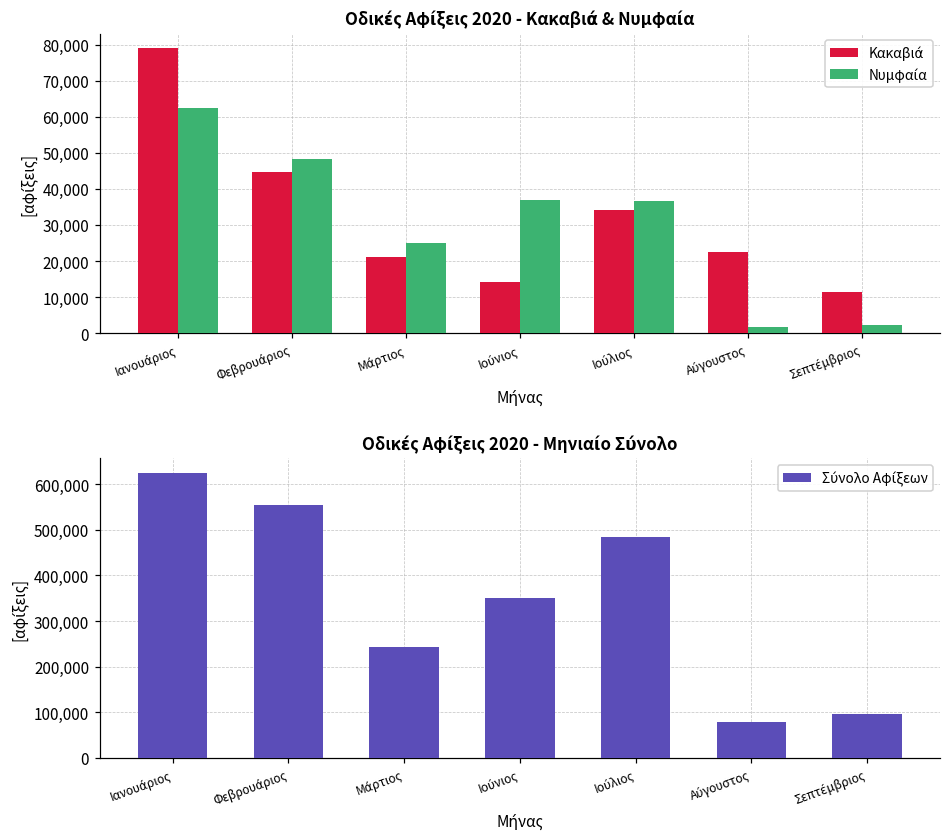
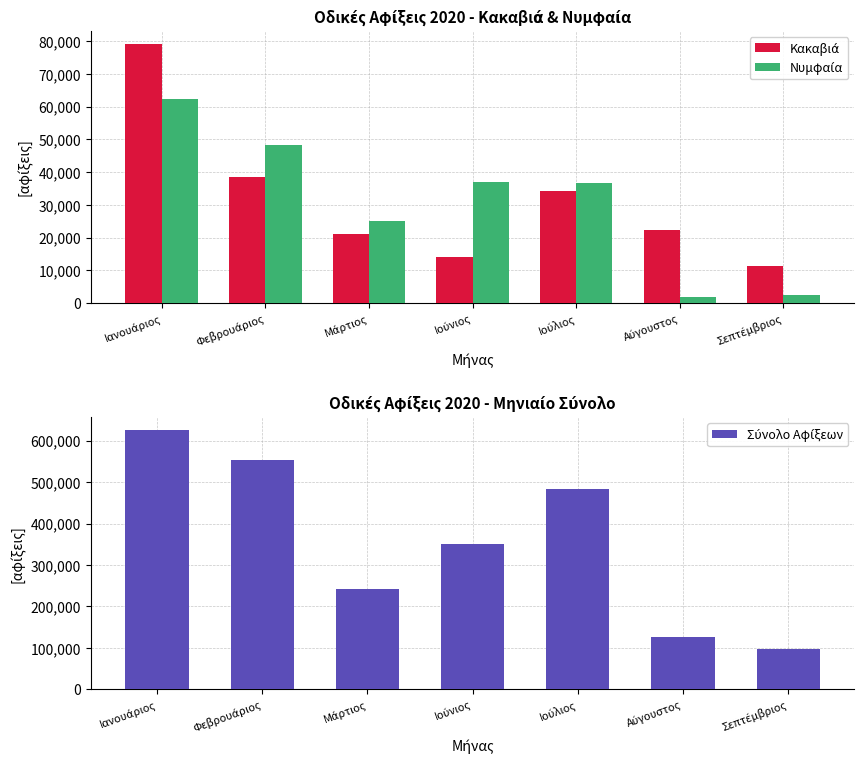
  {
    "Οδικές Αφίξεις 2020 - Κακαβιά & Νυμφαία": {
      "Κακαβιά": {
        "Ιανουάριος": "79,000",
-       "Φεβρουάριος": "45,000",
+       "Φεβρουάριος": "39,000",
        "Μάρτιος": "21,000",
        "Ιούνιος": "14,000",
        "Ιούλιος": "34,000",
        "Αύγουστος": "22,000",
        "Σεπτέμβριος": "11,000"
      },
      "Νυμφαία": {
        "Ιανουάριος": "62,000",
        "Φεβρουάριος": "48,000",
        "Μάρτιος": "25,000",
        "Ιούνιος": "37,000",
        "Ιούλιος": "37,000",
        "Αύγουστος": "2,000",
        "Σεπτέμβριος": "2,000"
      }
    },
    "Οδικές Αφίξεις 2020 - Μηνιαίο Σύνολο": {
      "Ιανουάριος": "630,000",
      "Φεβρουάριος": "550,000",
      "Μάρτιος": "240,000",
      "Ιούνιος": "350,000",
      "Ιούλιος": "480,000",
-     "Αύγουστος": "80,000",
+     "Αύγουστος": "130,000",
      "Σεπτέμβριος": "100,000"
    }
  }
